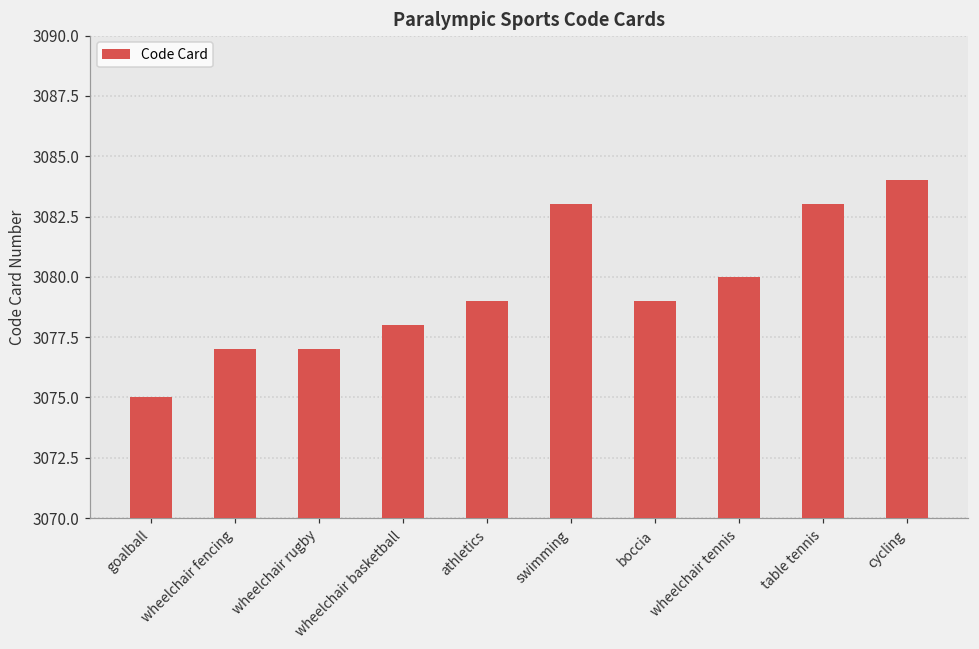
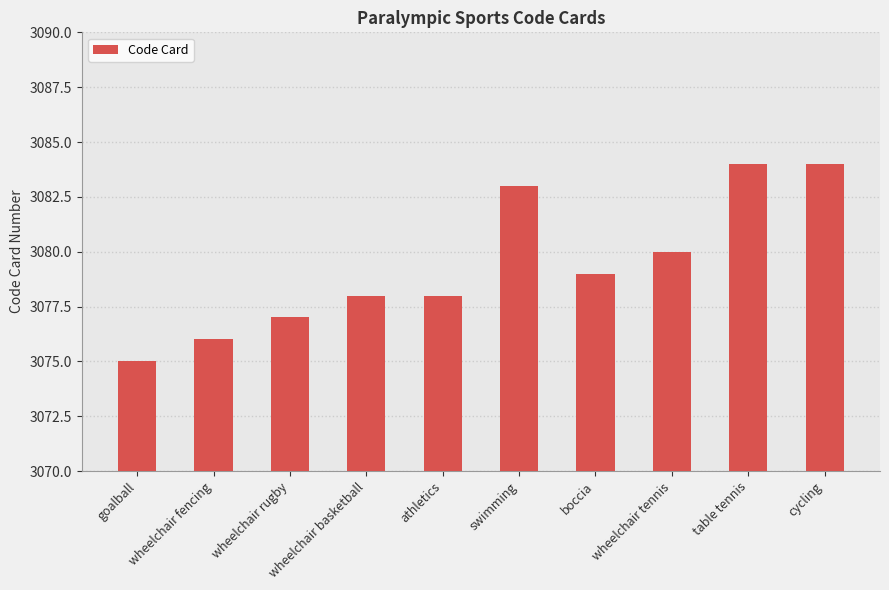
  {
    "goalball": 3075,
-   "wheelchair fencing": 3077,
+   "wheelchair fencing": 3076,
    "wheelchair rugby": 3077,
    "wheelchair basketball": 3078,
-   "athletics": 3079,
+   "athletics": 3078,
    "swimming": 3083,
    "boccia": 3079,
    "wheelchair tennis": 3080,
-   "table tennis": 3083,
+   "table tennis": 3084,
    "cycling": 3084
  }
